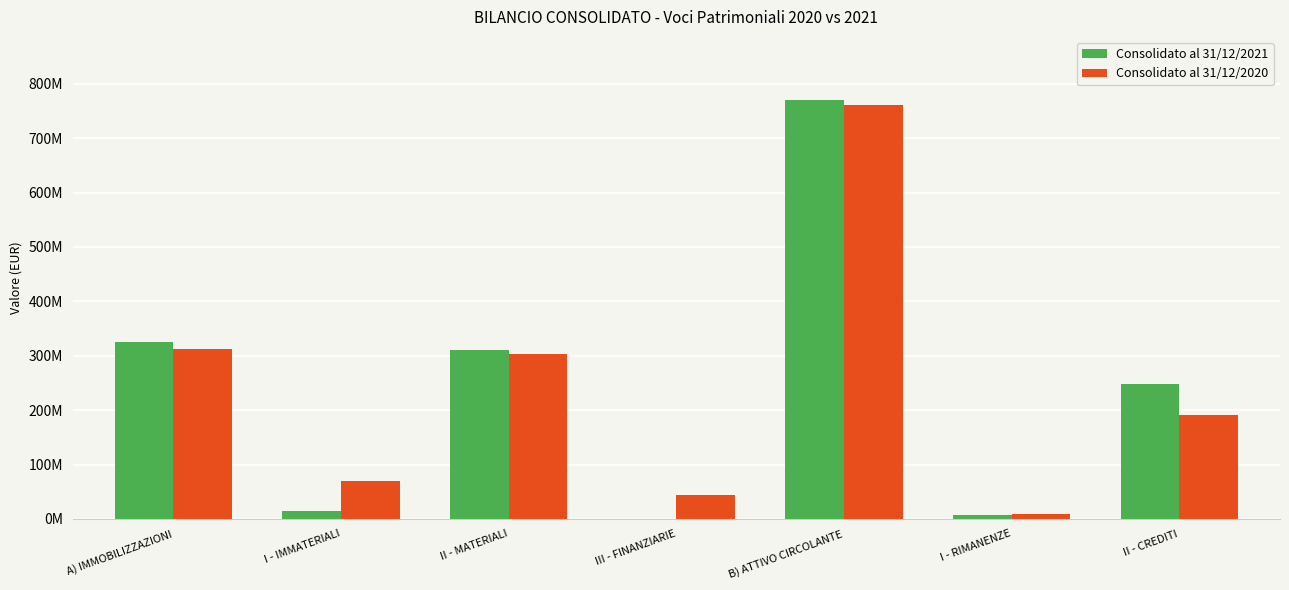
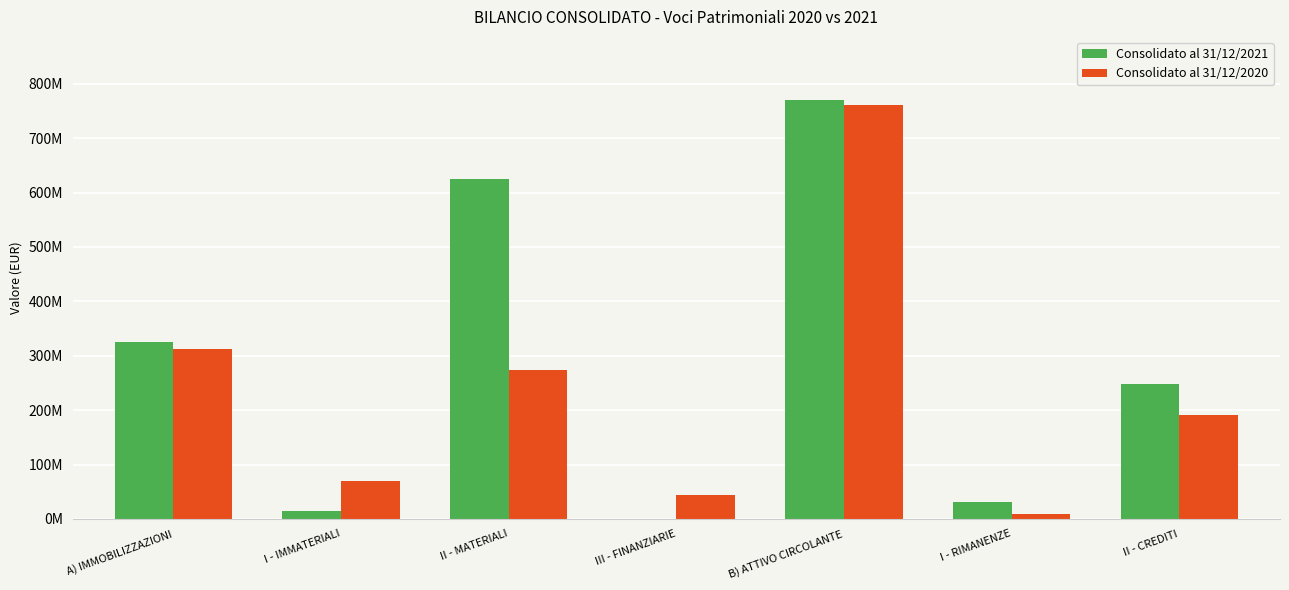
  {
    "Consolidato al 31/12/2021": {
      "A) IMMOBILIZZAZIONI": 330000000,
      "I - IMMATERIALI": 10000000,
-     "II - MATERIALI": 310000000,
+     "II - MATERIALI": 620000000,
      "B) ATTIVO CIRCOLANTE": 770000000,
-     "I - RIMANENZE": 10000000,
+     "I - RIMANENZE": 30000000,
      "II - CREDITI": 250000000
    },
    "Consolidato al 31/12/2020": {
      "A) IMMOBILIZZAZIONI": 310000000,
      "I - IMMATERIALI": 70000000,
-     "II - MATERIALI": 300000000,
+     "II - MATERIALI": 270000000,
      "III - FINANZIARIE": 40000000,
      "B) ATTIVO CIRCOLANTE": 760000000,
      "I - RIMANENZE": 10000000,
      "II - CREDITI": 190000000
    }
  }
